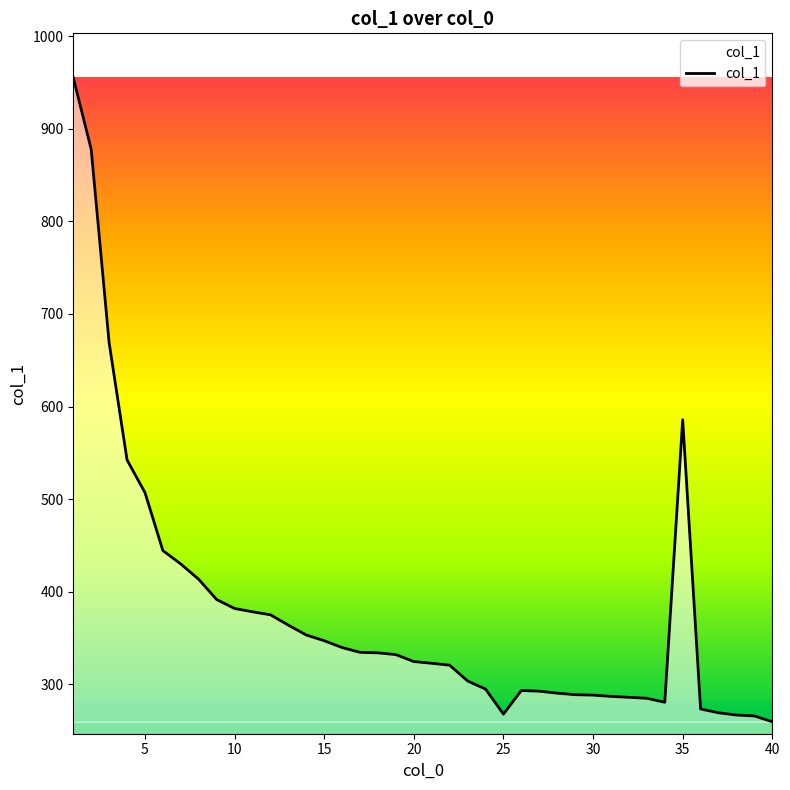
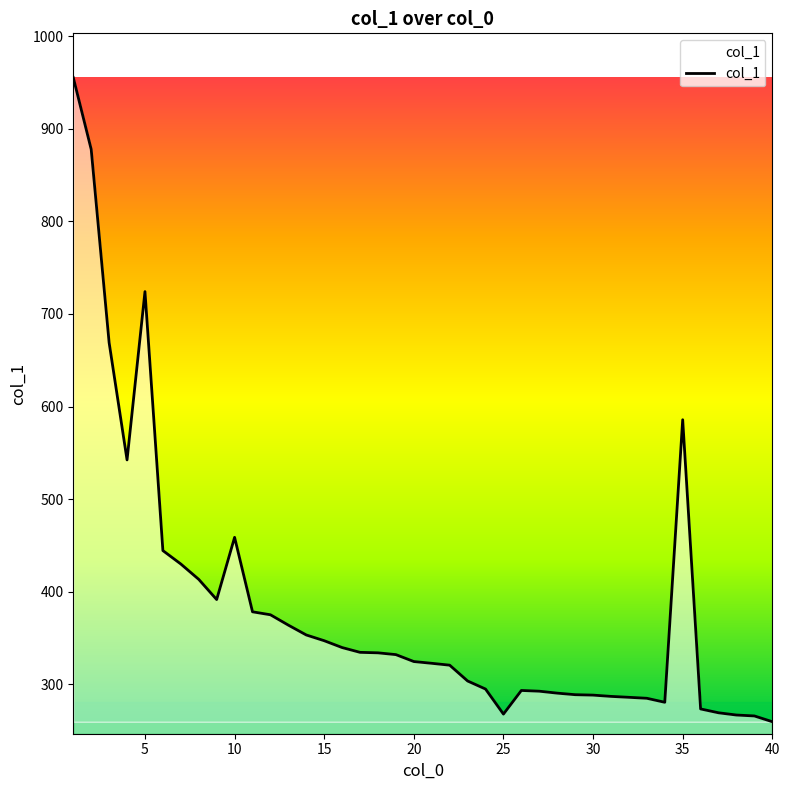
  {
-   "5": 510,
-   "10": 380,
+   "5": 720,
+   "10": 460,
    "15": 350,
    "20": 320,
    "30": 290,
    "35": 590
  }
